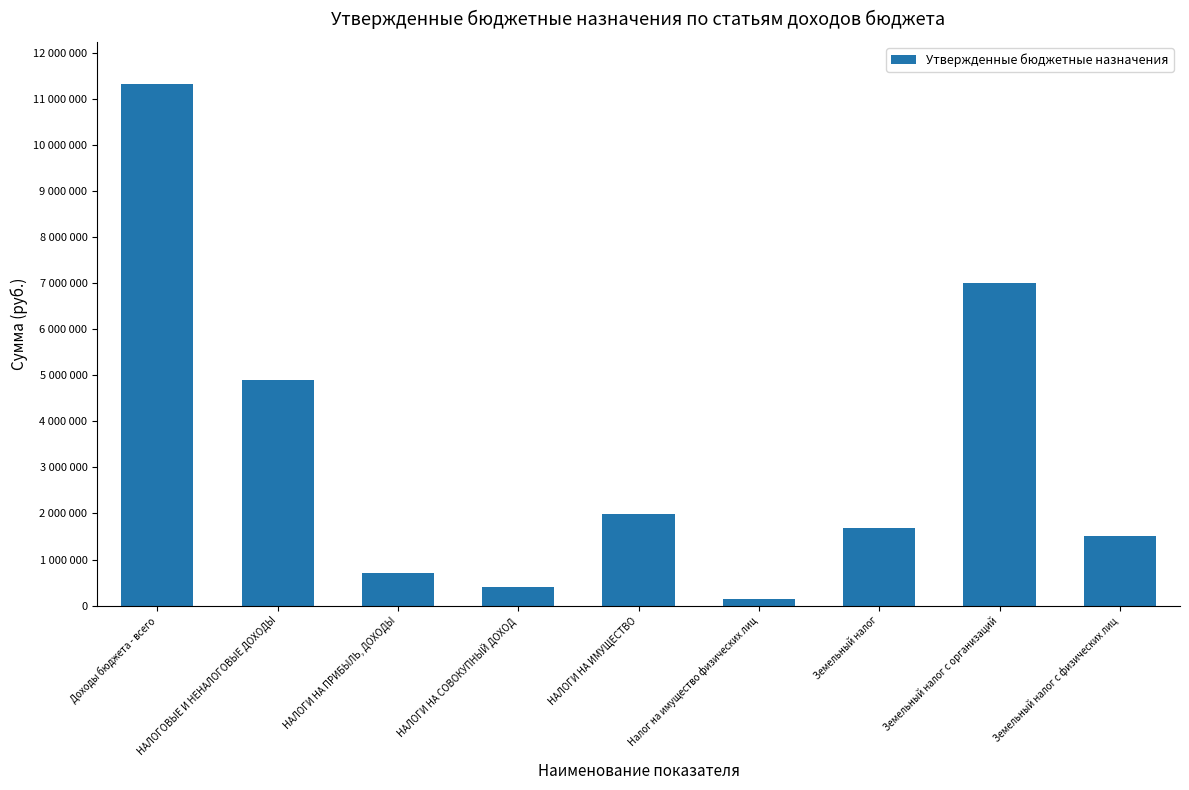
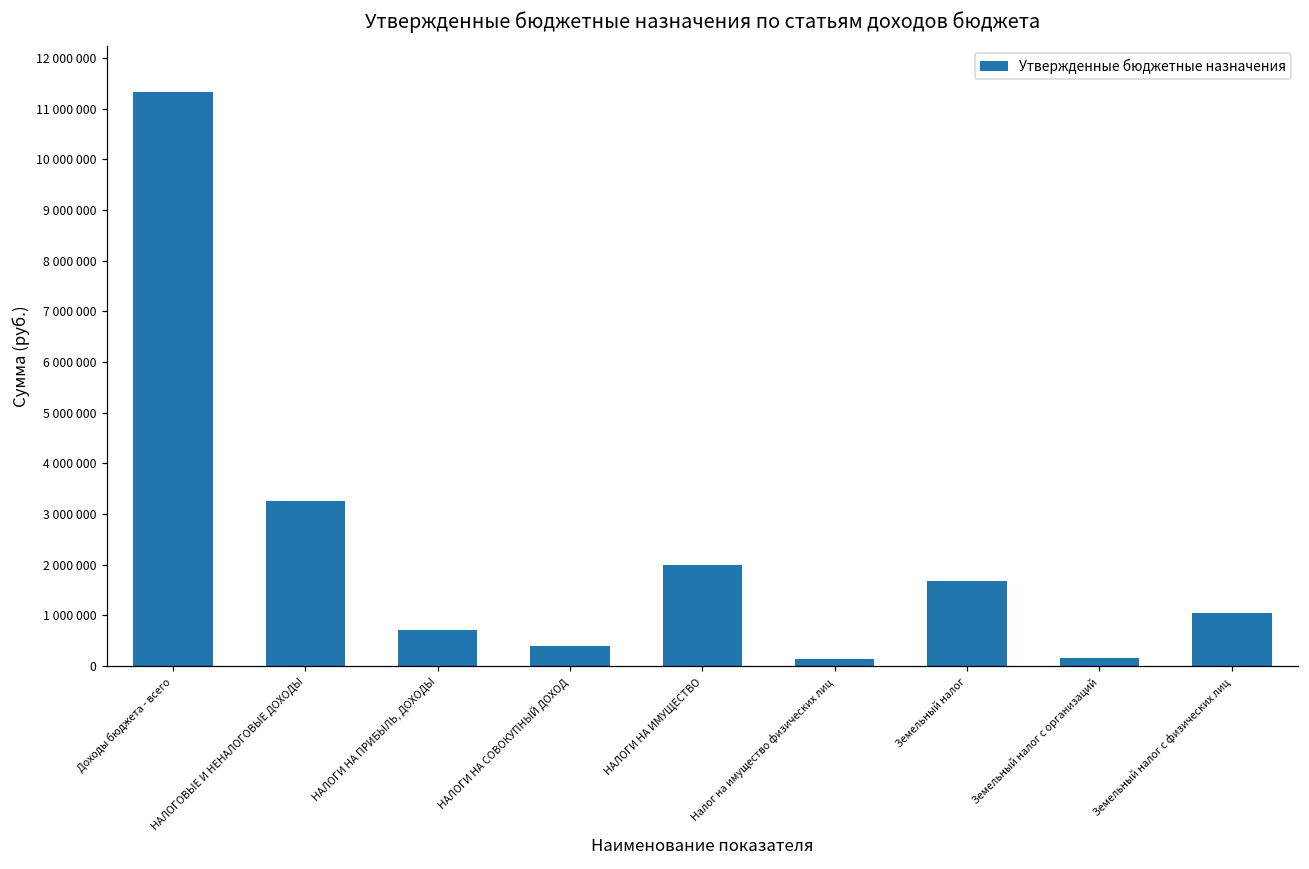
  {
    "Доходы бюджета - всего": 11300000,
-   "НАЛОГОВЫЕ И НЕНАЛОГОВЫЕ ДОХОДЫ": 4900000,
+   "НАЛОГОВЫЕ И НЕНАЛОГОВЫЕ ДОХОДЫ": 3300000,
    "НАЛОГИ НА ПРИБЫЛЬ, ДОХОДЫ": 700000,
    "НАЛОГИ НА СОВОКУПНЫЙ ДОХОД": 400000,
    "НАЛОГИ НА ИМУЩЕСТВО": 2000000,
    "Налог на имущество физических лиц": 100000,
    "Земельный налог": 1700000,
-   "Земельный налог с организаций": 7000000,
-   "Земельный налог с физических лиц": 1500000
+   "Земельный налог с организаций": 200000,
+   "Земельный налог с физических лиц": 1000000
  }
